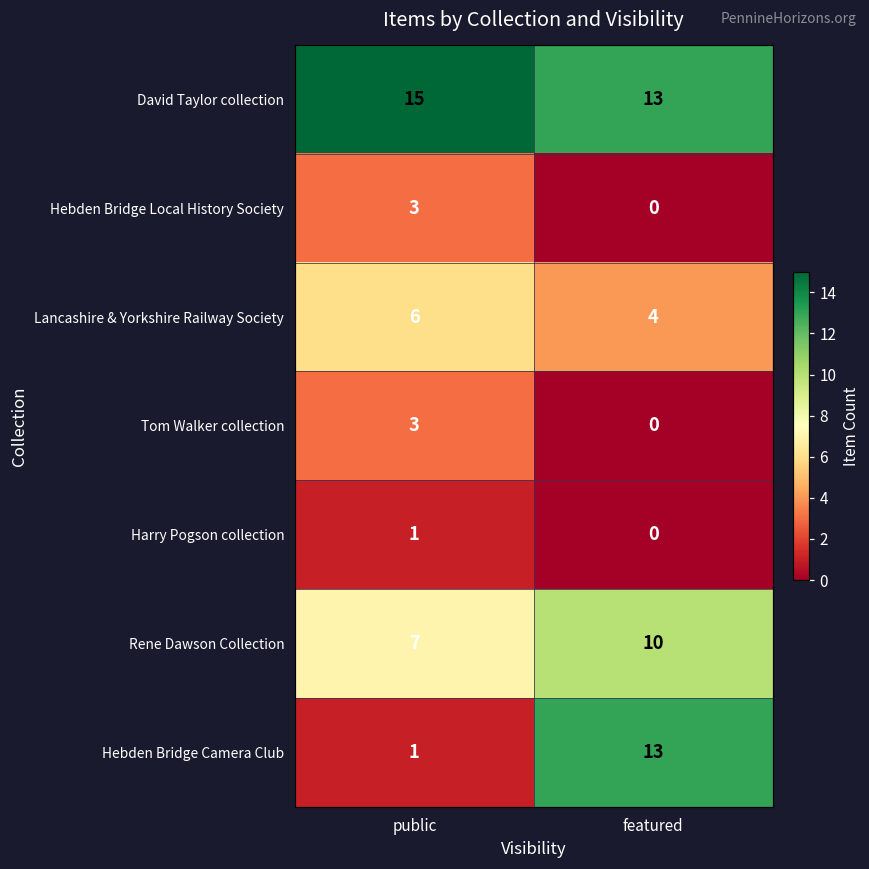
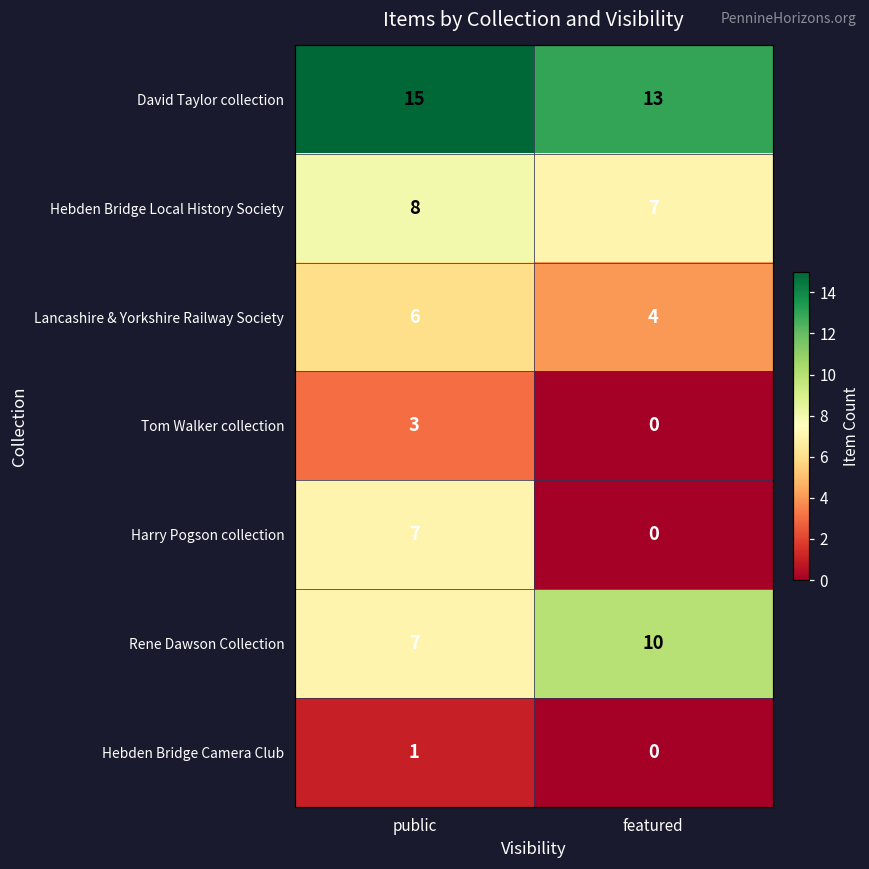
  {
    "David Taylor collection": {
      "public": 15,
      "featured": 13
    },
    "Hebden Bridge Local History Society": {
-     "public": 3,
-     "featured": 0
+     "public": 8,
+     "featured": 7
    },
    "Lancashire & Yorkshire Railway Society": {
      "public": 6,
      "featured": 4
    },
    "Tom Walker collection": {
      "public": 3,
      "featured": 0
    },
    "Harry Pogson collection": {
-     "public": 1,
+     "public": 7,
      "featured": 0
    },
    "Rene Dawson Collection": {
      "public": 7,
      "featured": 10
    },
    "Hebden Bridge Camera Club": {
      "public": 1,
-     "featured": 13
+     "featured": 0
    }
  }
